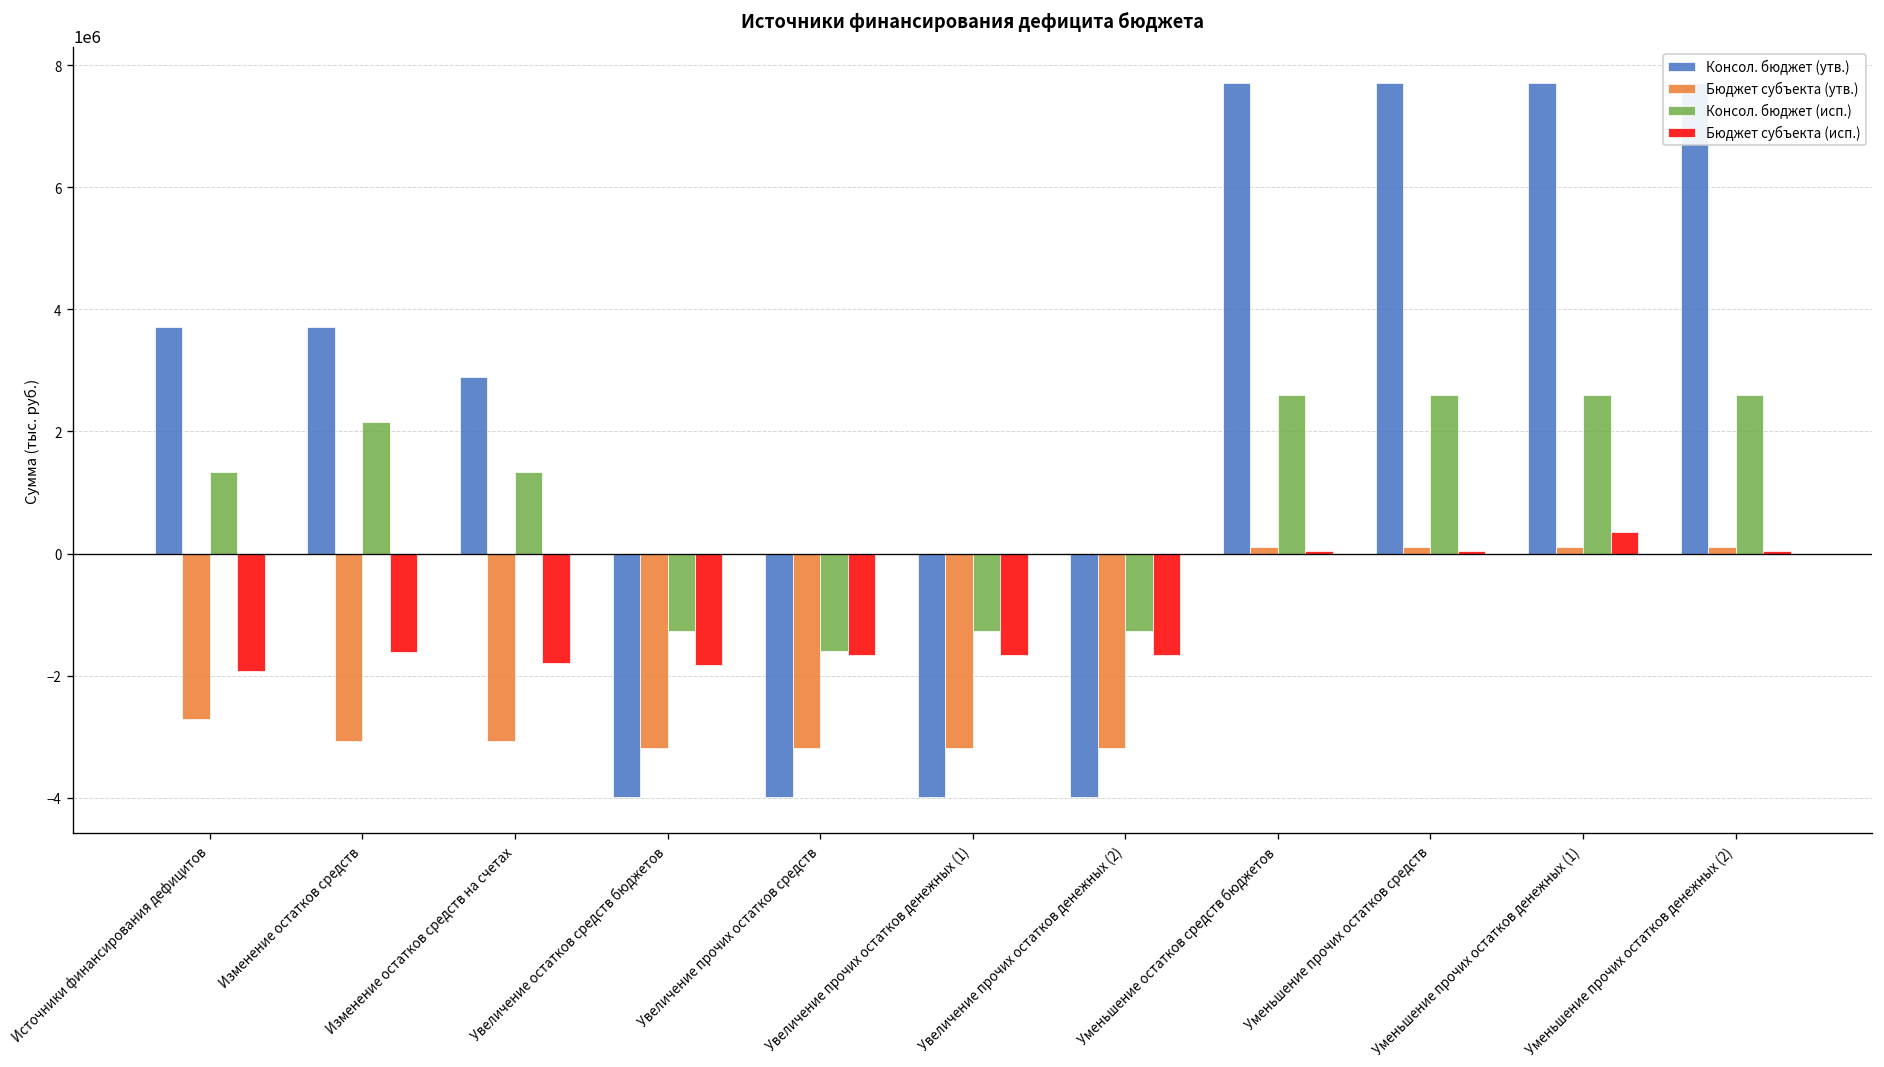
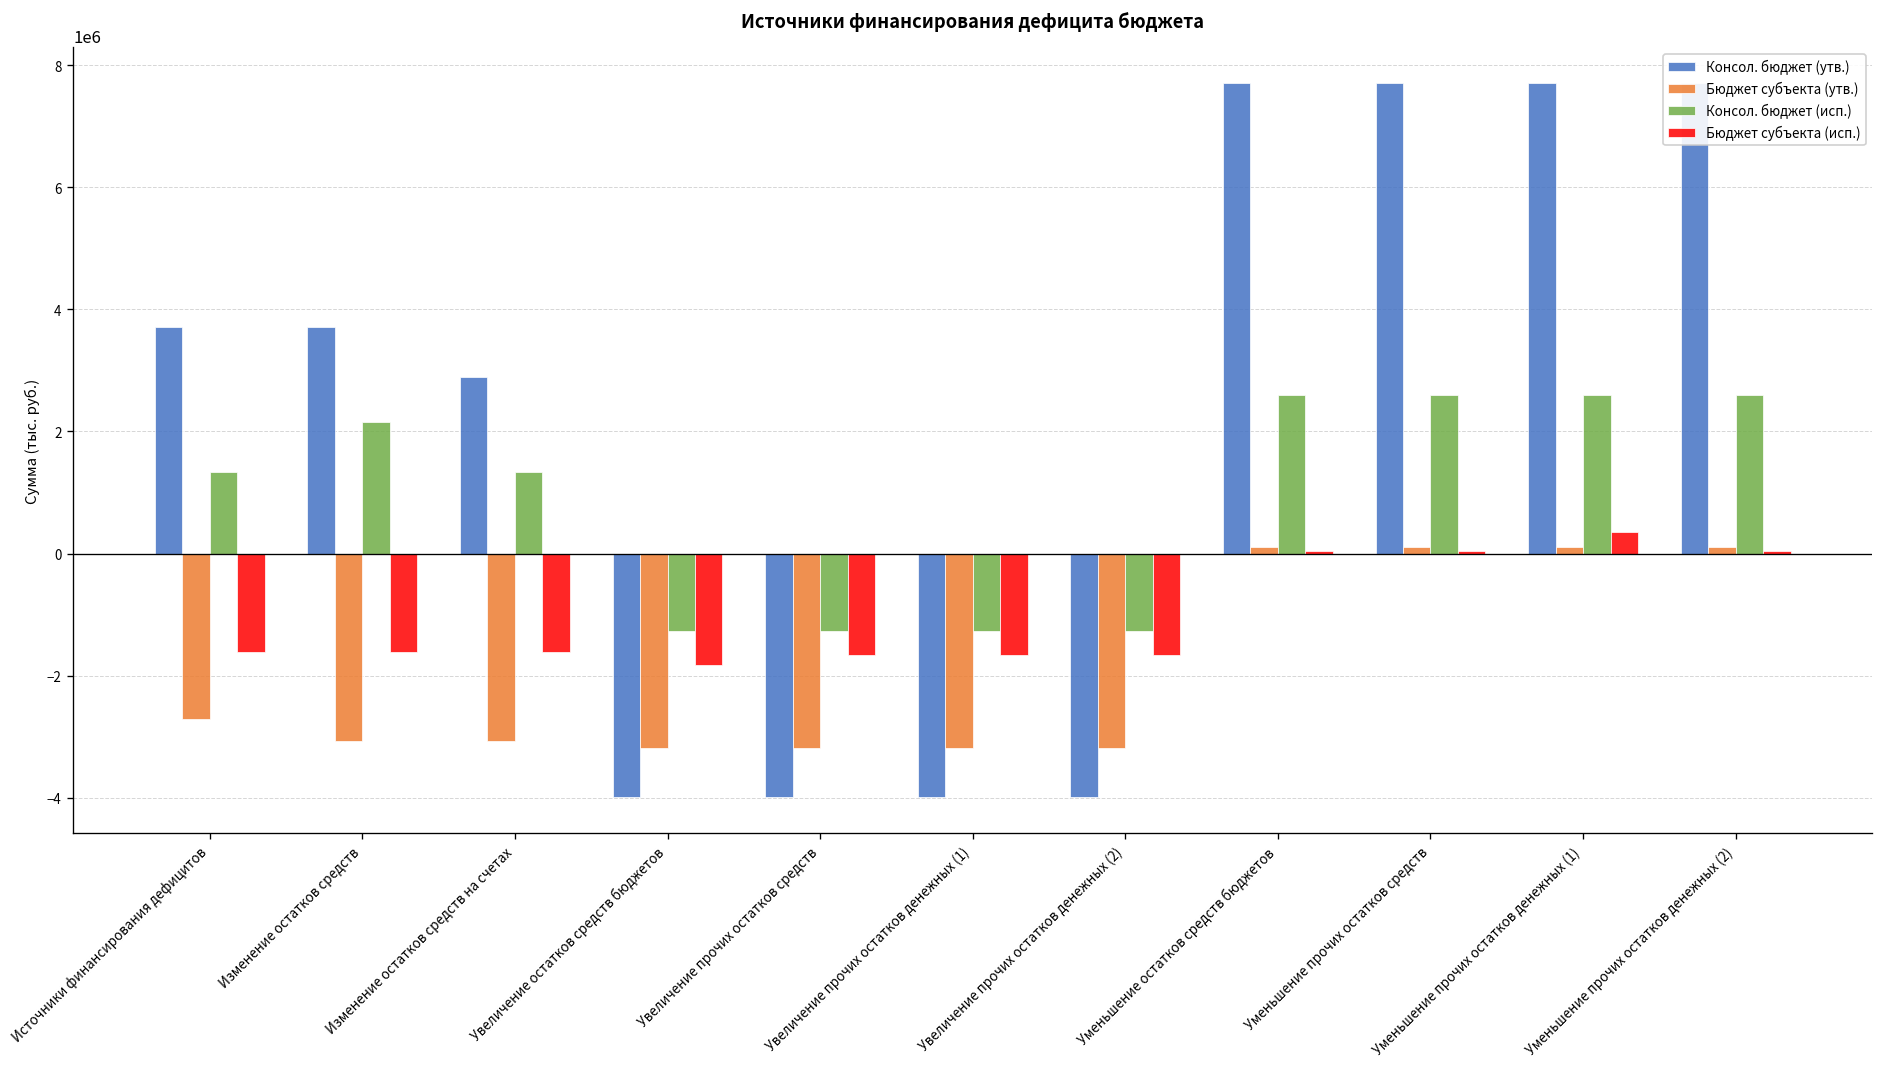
  {
    "Консол. бюджет (утв.)": {
      "Источники финансирования дефицитов": 3700000,
      "Изменение остатков средств": 3700000,
      "Изменение остатков средств на счетах": 2900000,
      "Увеличение остатков средств бюджетов": -4000000,
      "Увеличение прочих остатков средств": -4000000,
      "Увеличение прочих остатков денежных (1)": -4000000,
      "Увеличение прочих остатков денежных (2)": -4000000,
      "Уменьшение остатков средств бюджетов": 7700000,
      "Уменьшение прочих остатков средств": 7700000,
      "Уменьшение прочих остатков денежных (1)": 7700000
    },
    "Бюджет субъекта (утв.)": {
      "Источники финансирования дефицитов": -2700000,
      "Изменение остатков средств": -3100000,
      "Изменение остатков средств на счетах": -3100000,
      "Увеличение остатков средств бюджетов": -3200000,
      "Увеличение прочих остатков средств": -3200000,
      "Увеличение прочих остатков денежных (1)": -3200000,
      "Увеличение прочих остатков денежных (2)": -3200000,
      "Уменьшение остатков средств бюджетов": 100000,
      "Уменьшение прочих остатков средств": 100000,
      "Уменьшение прочих остатков денежных (1)": 100000,
      "Уменьшение прочих остатков денежных (2)": 100000
    },
    "Консол. бюджет (исп.)": {
      "Источники финансирования дефицитов": 1300000,
      "Изменение остатков средств": 2200000,
      "Изменение остатков средств на счетах": 1300000,
      "Увеличение остатков средств бюджетов": -1300000,
-     "Увеличение прочих остатков средств": -1600000,
+     "Увеличение прочих остатков средств": -1300000,
      "Увеличение прочих остатков денежных (1)": -1300000,
      "Увеличение прочих остатков денежных (2)": -1300000,
      "Уменьшение остатков средств бюджетов": 2600000,
      "Уменьшение прочих остатков средств": 2600000,
      "Уменьшение прочих остатков денежных (1)": 2600000,
      "Уменьшение прочих остатков денежных (2)": 2600000
    },
    "Бюджет субъекта (исп.)": {
-     "Источники финансирования дефицитов": -1900000,
+     "Источники финансирования дефицитов": -1600000,
      "Изменение остатков средств": -1600000,
-     "Изменение остатков средств на счетах": -1800000,
+     "Изменение остатков средств на счетах": -1600000,
      "Увеличение остатков средств бюджетов": -1800000,
      "Увеличение прочих остатков средств": -1700000,
      "Увеличение прочих остатков денежных (1)": -1700000,
      "Увеличение прочих остатков денежных (2)": -1700000,
      "Уменьшение прочих остатков денежных (1)": 300000
    }
  }
